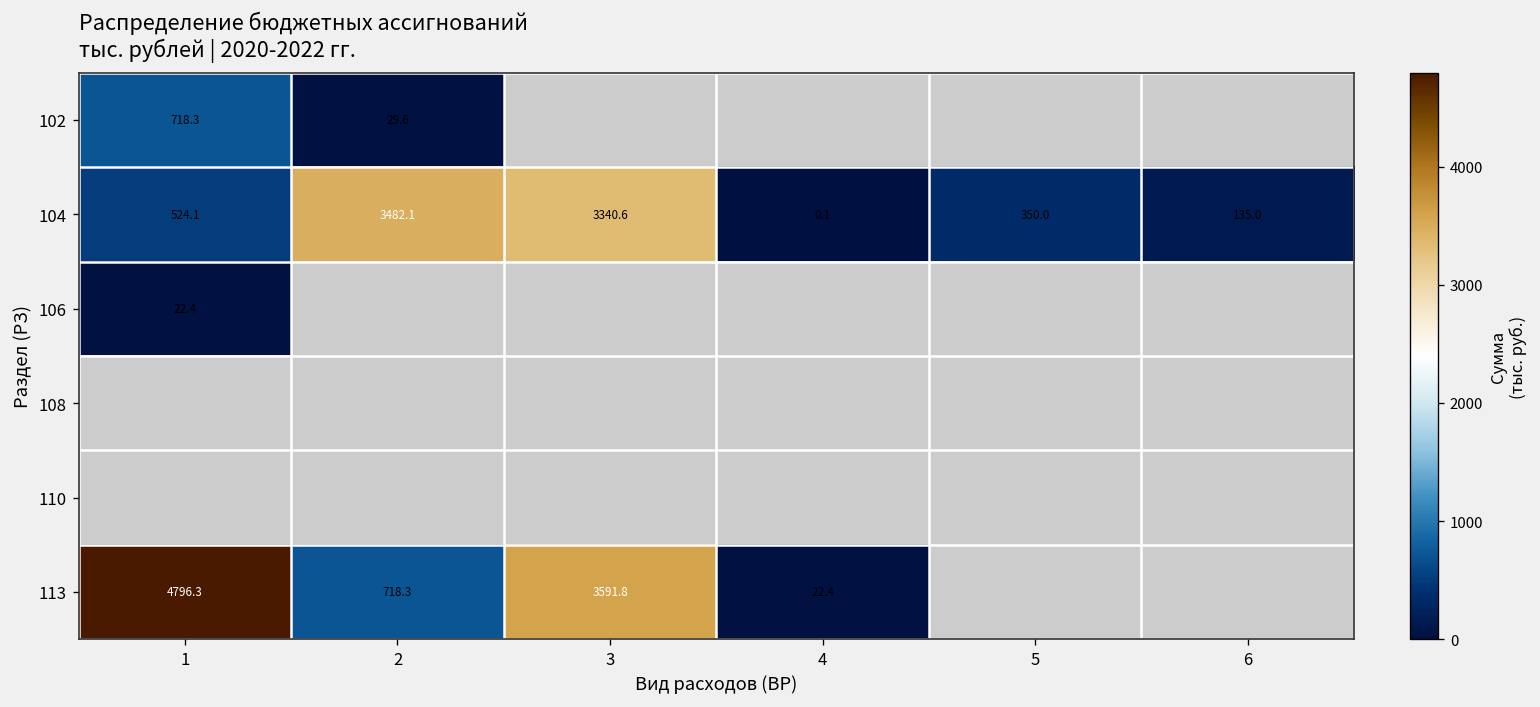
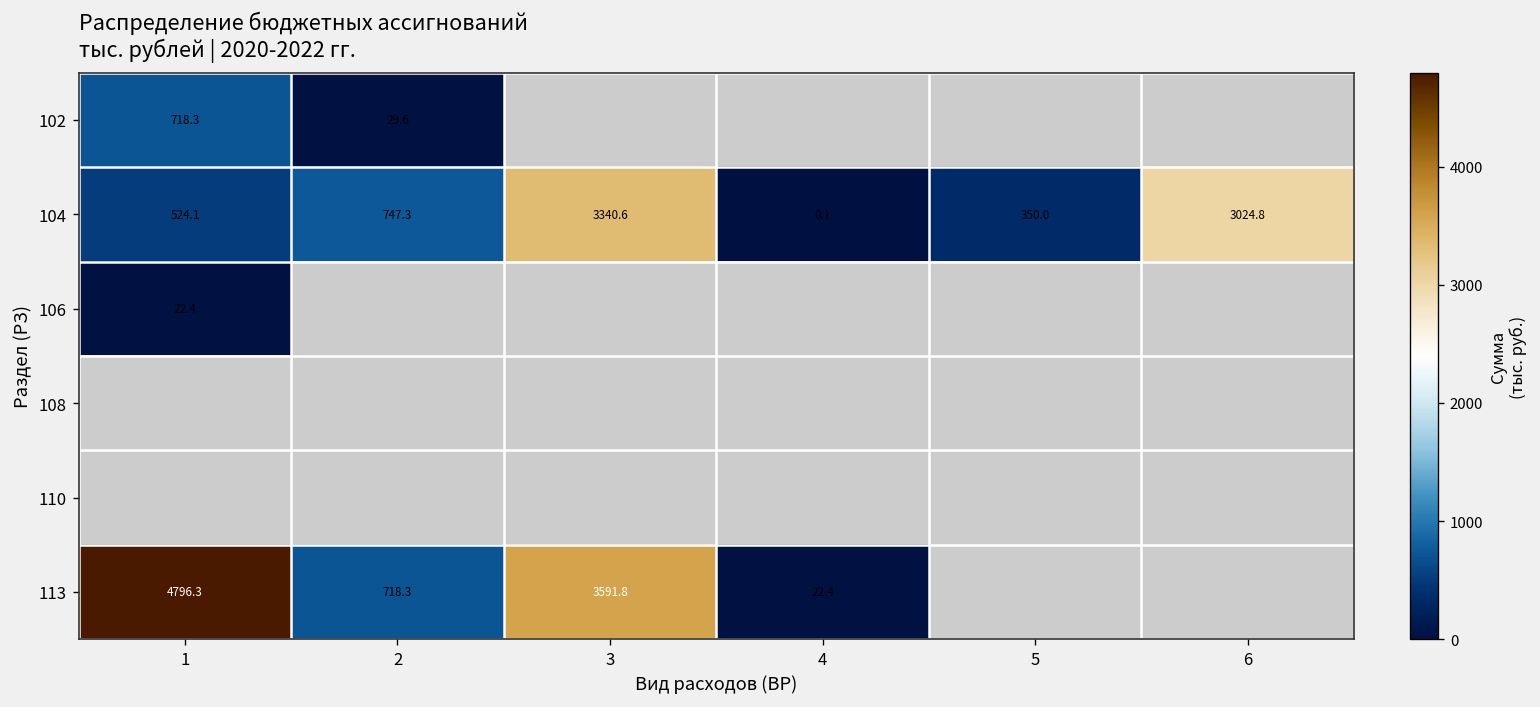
  {
    "102": {
      "1": 718.3,
      "2": 29.6
    },
    "104": {
      "1": 524.1,
-     "2": 3482.1,
+     "2": 747.3,
      "3": 3340.6,
      "4": 0.1,
      "5": 350.0,
-     "6": 135.0
+     "6": 3024.8
    },
    "106": {
      "1": 22.4
    },
    "113": {
      "1": 4796.3,
      "2": 718.3,
      "3": 3591.8,
      "4": 22.4
    }
  }
